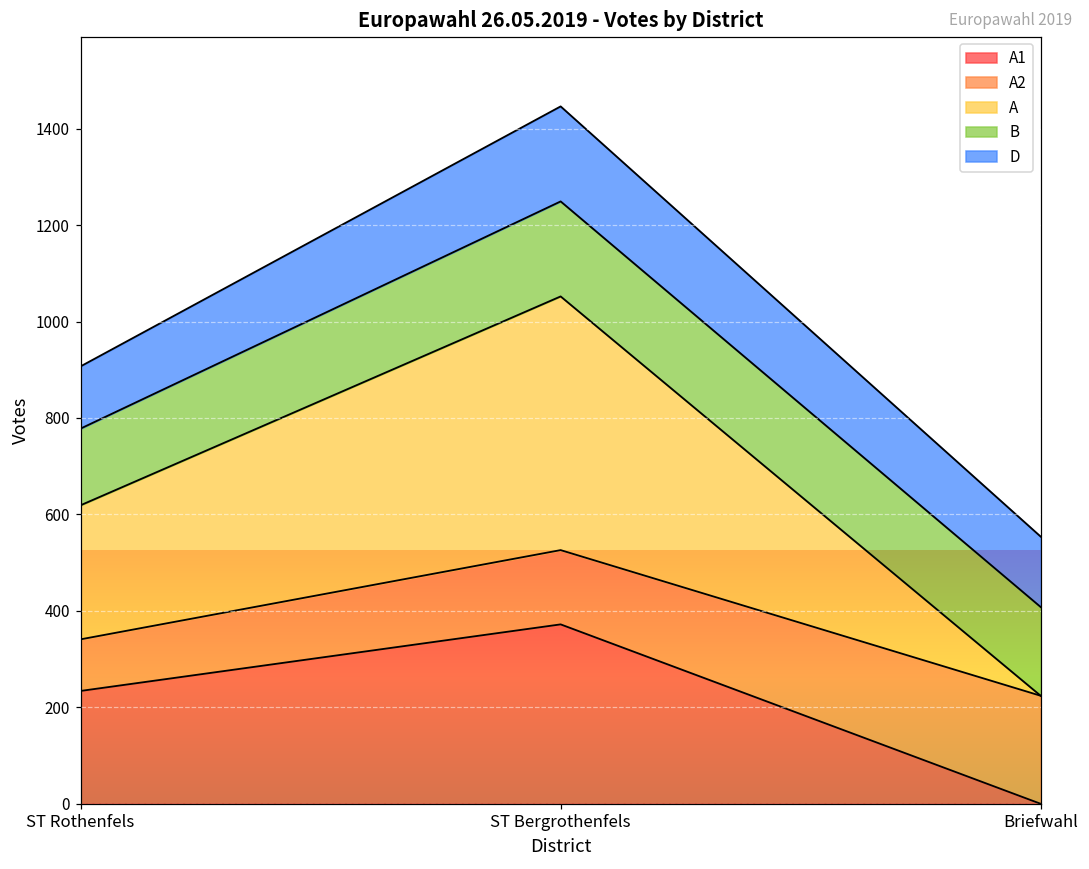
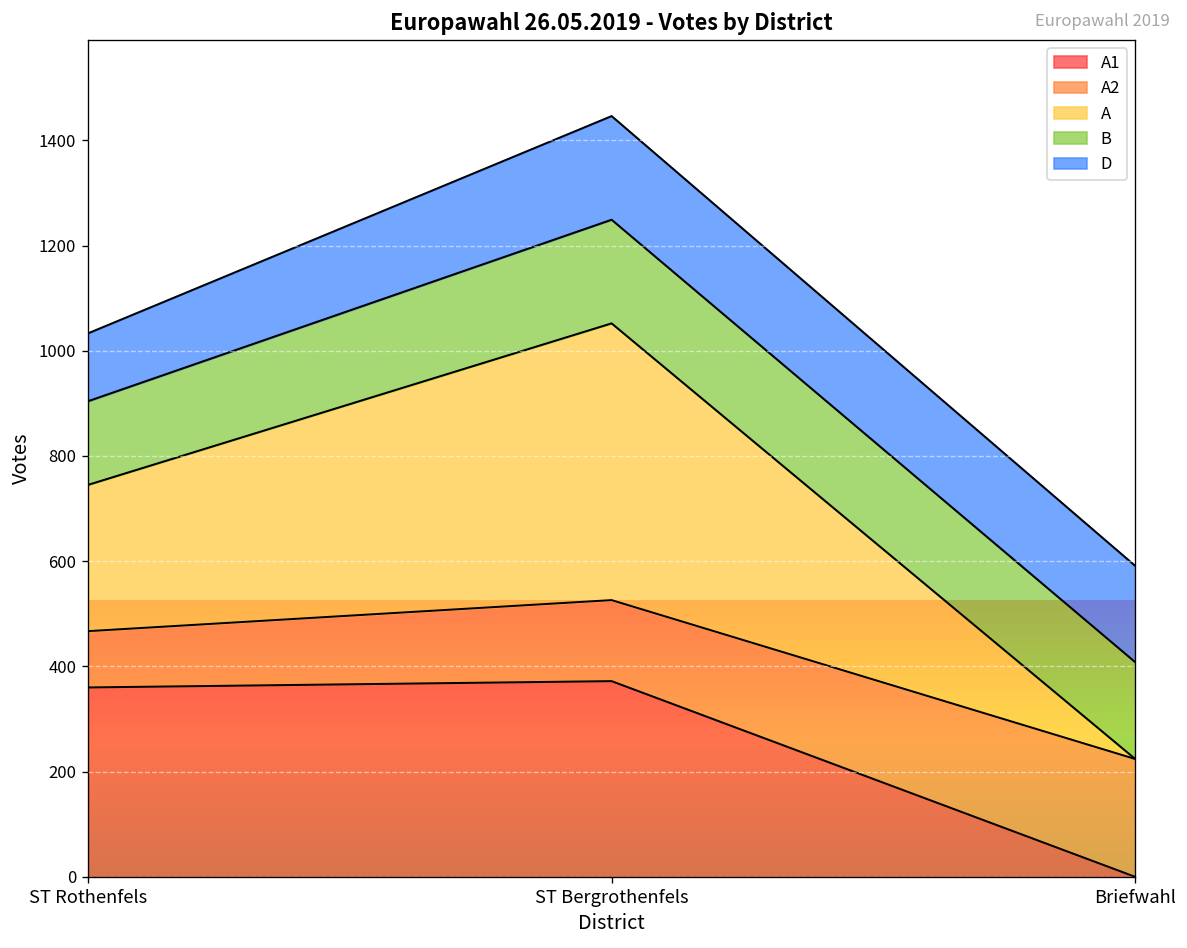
  {
    "A1": {
-     "ST Rothenfels": 230,
+     "ST Rothenfels": 360,
      "ST Bergrothenfels": 370,
      "Briefwahl": 0
    },
    "A2": {
      "ST Rothenfels": 110,
      "ST Bergrothenfels": 150
    },
    "A": {
      "ST Rothenfels": 280,
      "ST Bergrothenfels": 530
    },
    "B": {
      "ST Rothenfels": 160,
      "ST Bergrothenfels": 200,
      "Briefwahl": 180
    },
    "D": {
      "ST Rothenfels": 130,
      "ST Bergrothenfels": 200,
-     "Briefwahl": 150
+     "Briefwahl": 180
    }
  }
